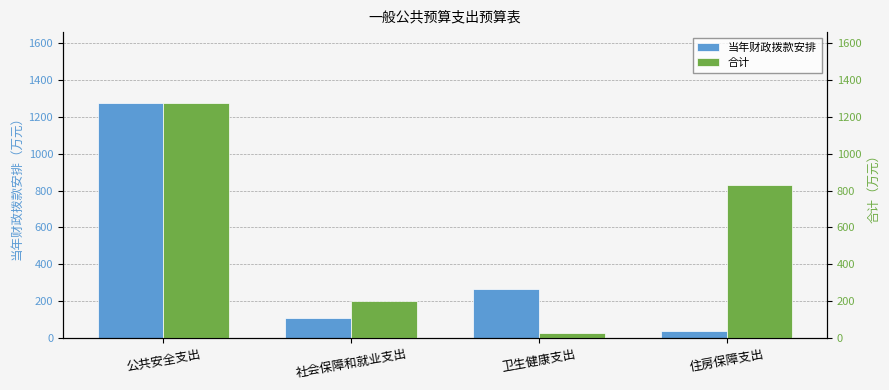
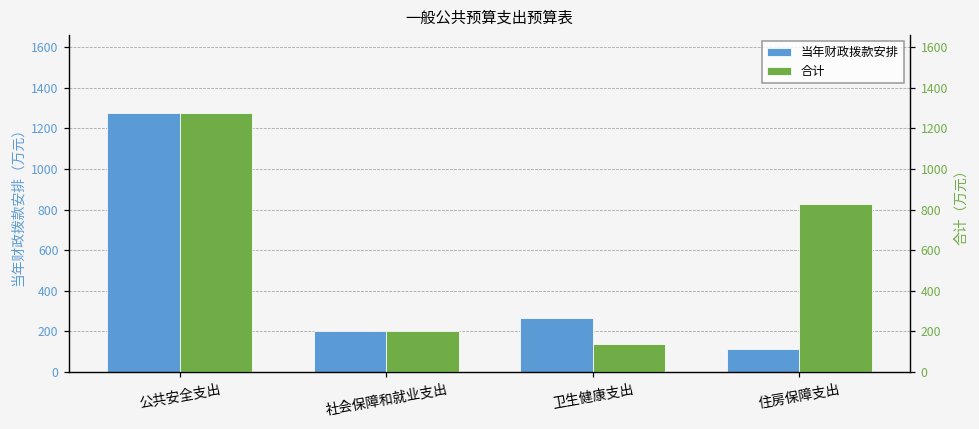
  {
    "当年财政拨款安排": {
      "公共安全支出": 1280,
-     "社会保障和就业支出": 110,
+     "社会保障和就业支出": 200,
      "卫生健康支出": 260,
-     "住房保障支出": 40
+     "住房保障支出": 110
    },
    "合计": {
      "公共安全支出": 1280,
      "社会保障和就业支出": 200,
-     "卫生健康支出": 30,
+     "卫生健康支出": 140,
      "住房保障支出": 830
    }
  }
